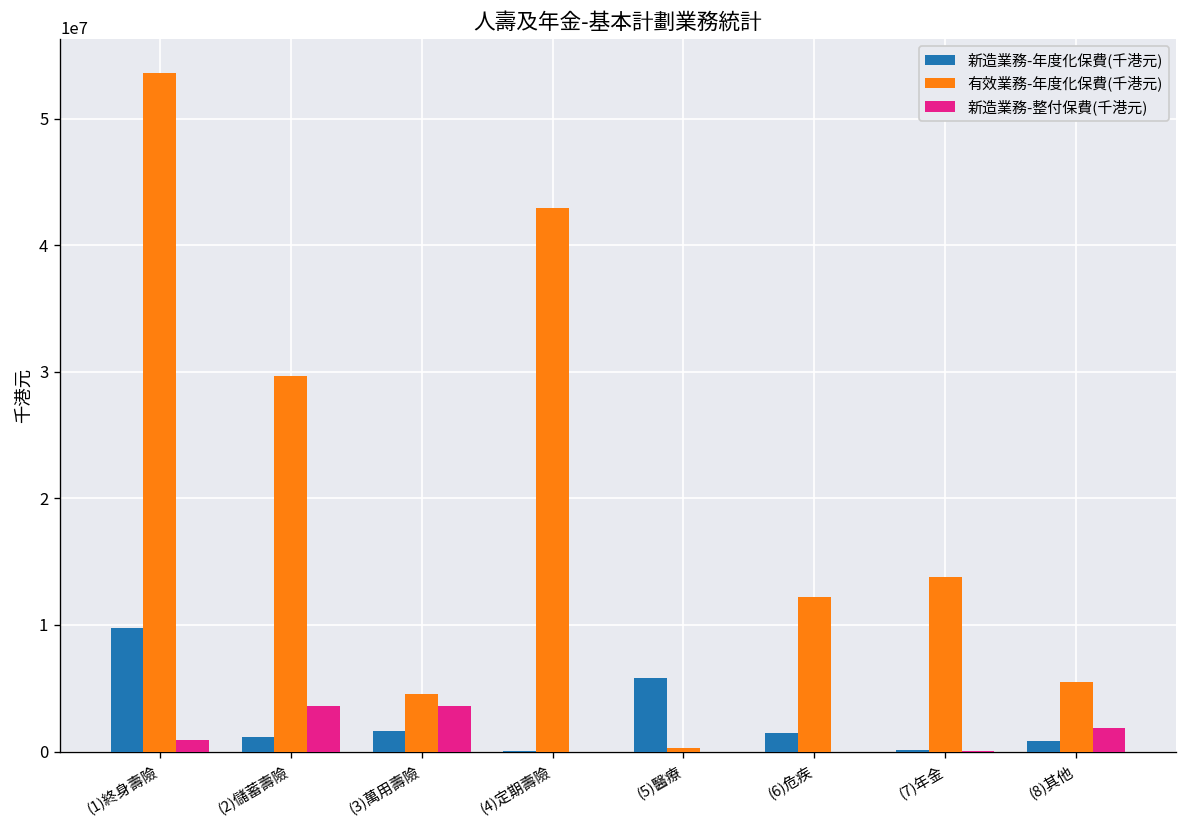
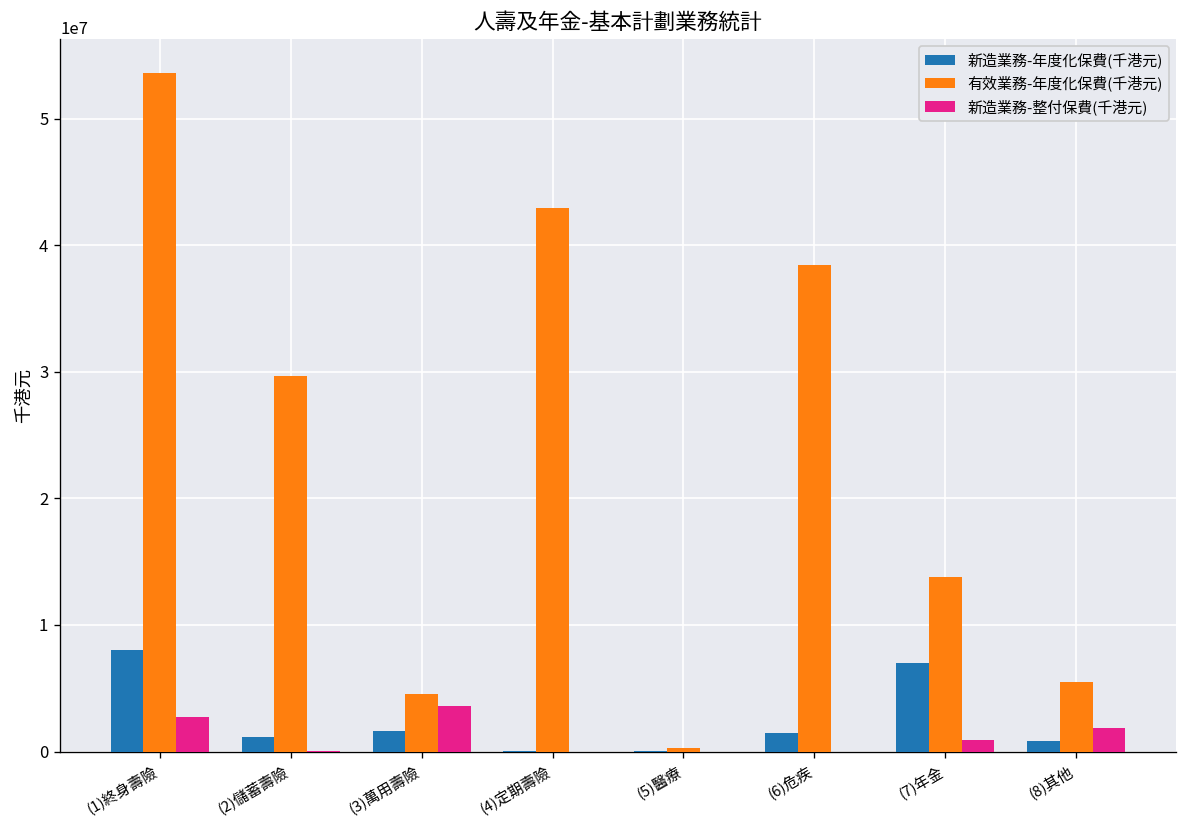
  {
    "新造業務-年度化保費(千港元)": {
-     "(1)終身壽險": 9800000,
+     "(1)終身壽險": 8000000,
      "(2)儲蓄壽險": 1100000,
      "(3)萬用壽險": 1600000,
-     "(5)醫療": 5800000,
+     "(5)醫療": 0,
      "(6)危疾": 1400000,
-     "(7)年金": 100000,
+     "(7)年金": 7000000,
      "(8)其他": 800000
    },
    "有效業務-年度化保費(千港元)": {
      "(1)終身壽險": 53600000,
      "(2)儲蓄壽險": 29700000,
      "(3)萬用壽險": 4600000,
      "(4)定期壽險": 43000000,
      "(5)醫療": 300000,
-     "(6)危疾": 12200000,
+     "(6)危疾": 38500000,
      "(7)年金": 13800000,
      "(8)其他": 5500000
    },
    "新造業務-整付保費(千港元)": {
-     "(1)終身壽險": 900000,
-     "(2)儲蓄壽險": 3600000,
+     "(1)終身壽險": 2700000,
+     "(2)儲蓄壽險": 0,
      "(3)萬用壽險": 3600000,
      "(4)定期壽險": 0,
      "(5)醫療": 0,
      "(6)危疾": 0,
-     "(7)年金": 0,
+     "(7)年金": 900000,
      "(8)其他": 1900000
    }
  }
